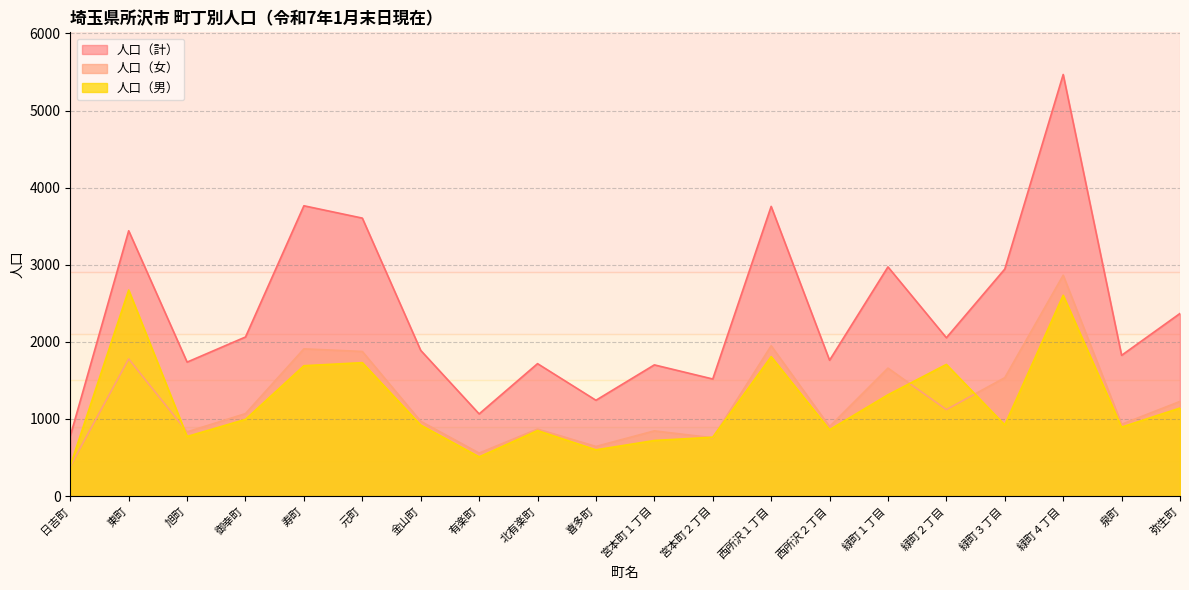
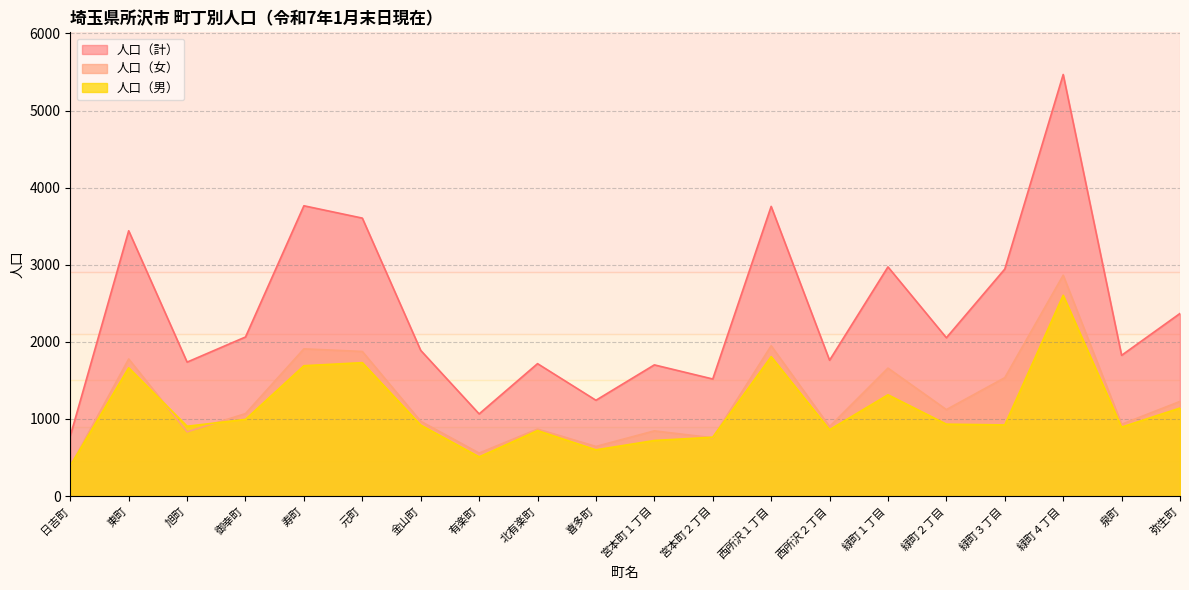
  {
    "人口（男）": {
-     "東町": 2700,
-     "旭町": 800,
+     "東町": 1700,
+     "旭町": 900,
      "御幸町": 1000,
      "寿町": 1700,
      "元町": 1700,
      "金山町": 900,
      "有楽町": 500,
      "喜多町": 600,
      "宮本町１丁目": 700,
      "西所沢１丁目": 1800,
      "西所沢２丁目": 900,
      "緑町１丁目": 1300,
-     "緑町２丁目": 1700,
+     "緑町２丁目": 900,
      "緑町３丁目": 900,
      "緑町４丁目": 2600,
      "泉町": 900,
      "弥生町": 1100
    }
  }
